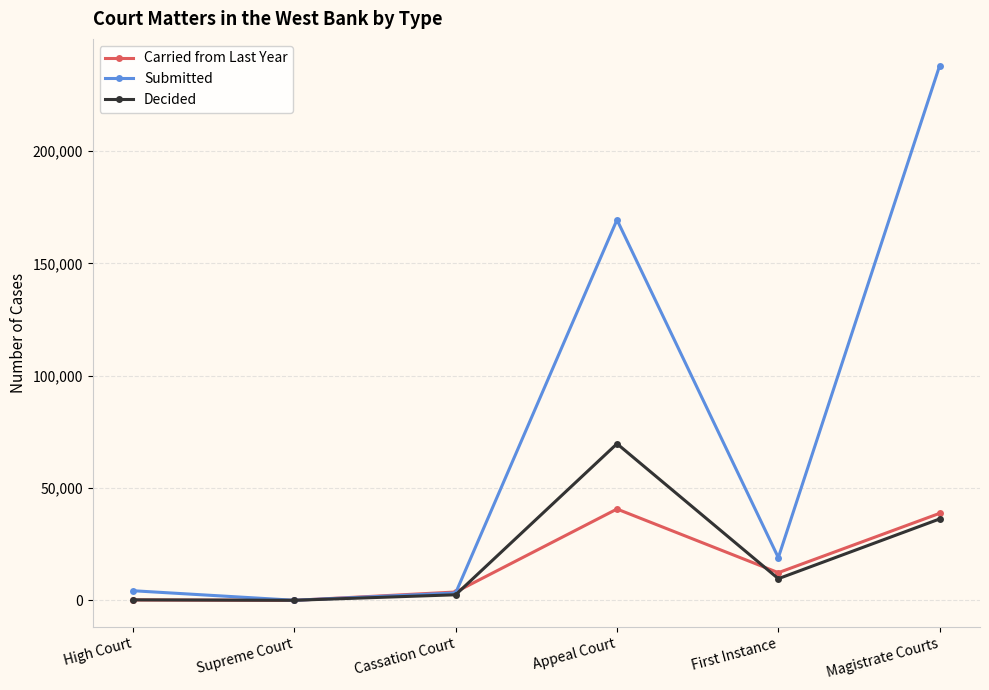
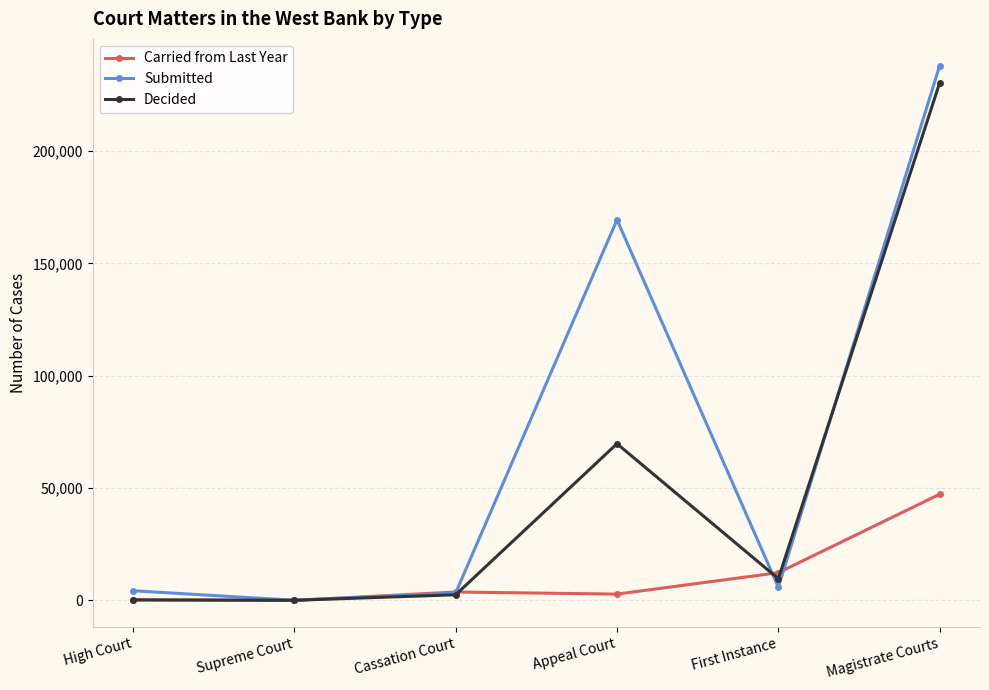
  {
    "Carried from Last Year": {
-     "Appeal Court": "41,000",
+     "Appeal Court": "3,000",
      "First Instance": "12,000",
-     "Magistrate Courts": "39,000"
+     "Magistrate Courts": "47,000"
    },
    "Submitted": {
      "High Court": "4,000",
      "Appeal Court": "169,000",
-     "First Instance": "19,000",
+     "First Instance": "6,000",
      "Magistrate Courts": "238,000"
    },
    "Decided": {
      "Appeal Court": "70,000",
      "First Instance": "10,000",
-     "Magistrate Courts": "36,000"
+     "Magistrate Courts": "230,000"
    }
  }
